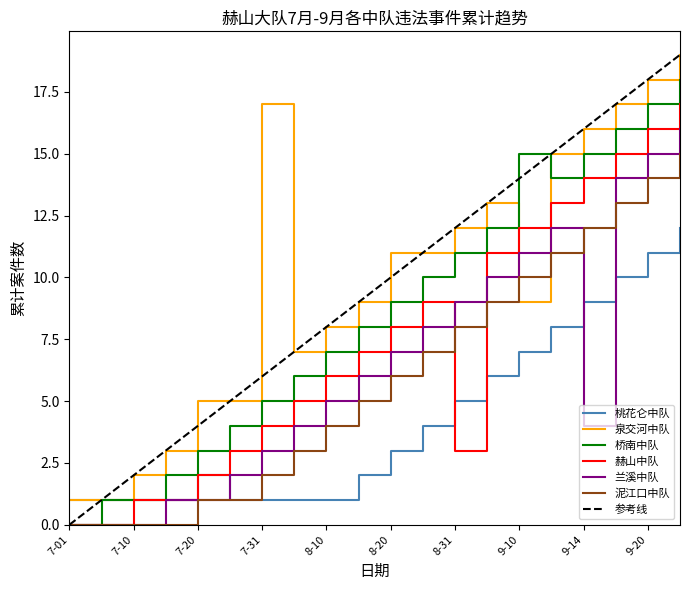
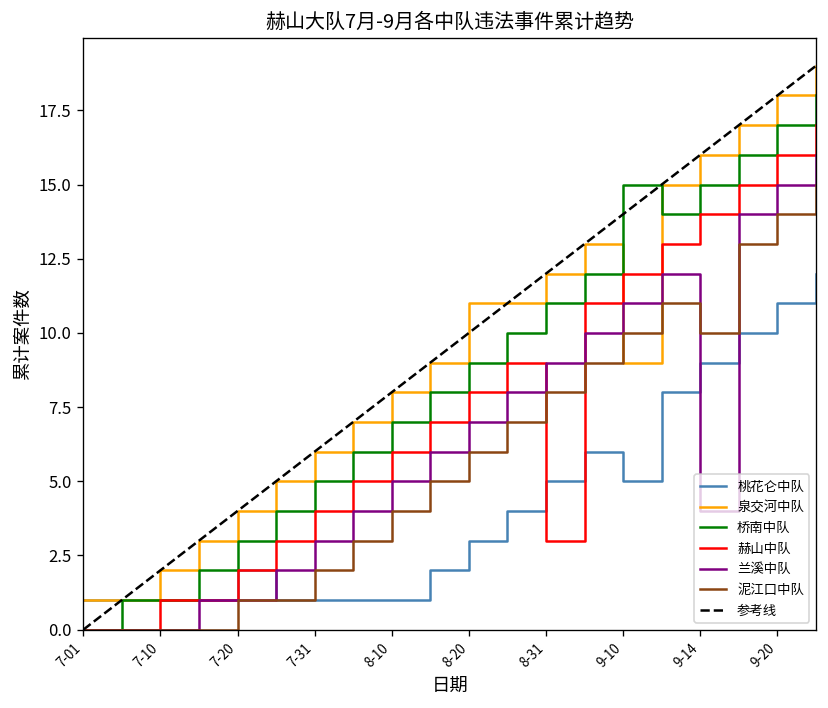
  {
    "桃花仑中队": {
      "7-31": 1,
      "8-10": 1,
      "8-20": 3,
      "8-31": 5,
-     "9-10": 7,
+     "9-10": 5,
      "9-14": 9,
      "9-20": 11
    },
    "泉交河中队": {
      "7-10": 2,
-     "7-20": 5,
-     "7-31": 17,
+     "7-20": 4,
+     "7-31": 6,
      "8-10": 8,
      "8-20": 11,
      "8-31": 12,
      "9-10": 9,
      "9-14": 16,
      "9-20": 18
    },
    "桥南中队": {
      "7-20": 3,
      "7-31": 5,
      "8-10": 7,
      "8-20": 9,
      "8-31": 11,
      "9-10": 15,
      "9-14": 15,
      "9-20": 17
    },
    "赫山中队": {
      "7-31": 4,
      "8-10": 6,
      "8-20": 8,
      "8-31": 3,
      "9-10": 12,
      "9-14": 14,
      "9-20": 16
    },
    "兰溪中队": {
      "7-31": 3,
      "8-10": 5,
      "8-20": 7,
      "8-31": 9,
      "9-10": 11,
      "9-20": 15
    },
    "泥江口中队": {
      "7-31": 2,
      "8-10": 4,
      "8-20": 6,
      "8-31": 8,
      "9-10": 10,
-     "9-14": 12,
+     "9-14": 10,
      "9-20": 14
    }
  }
